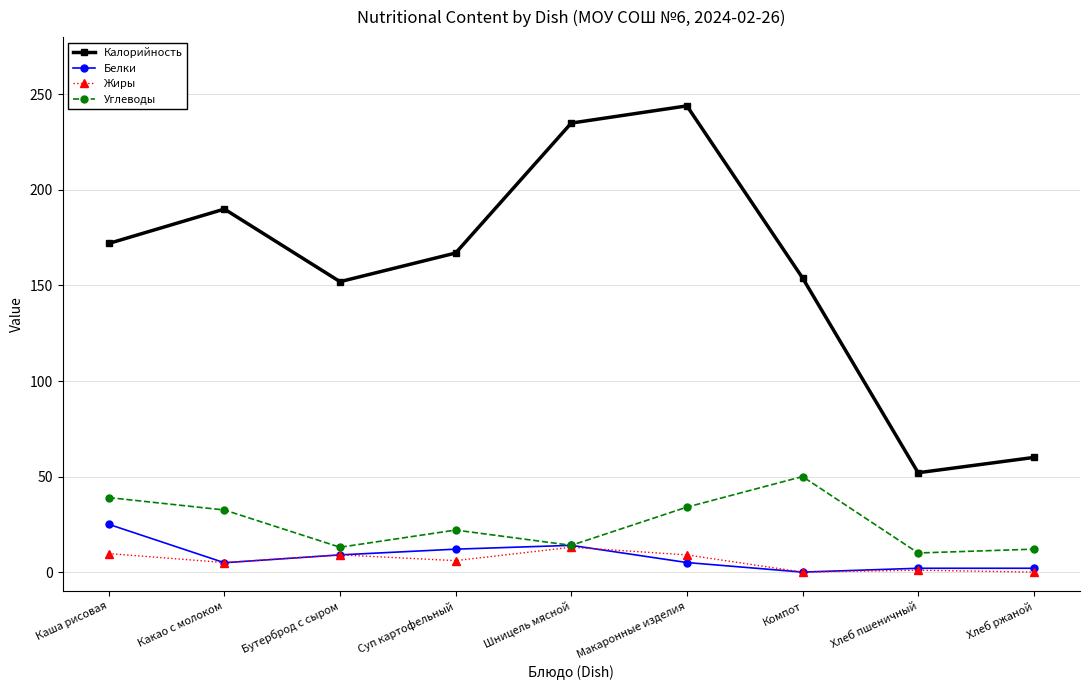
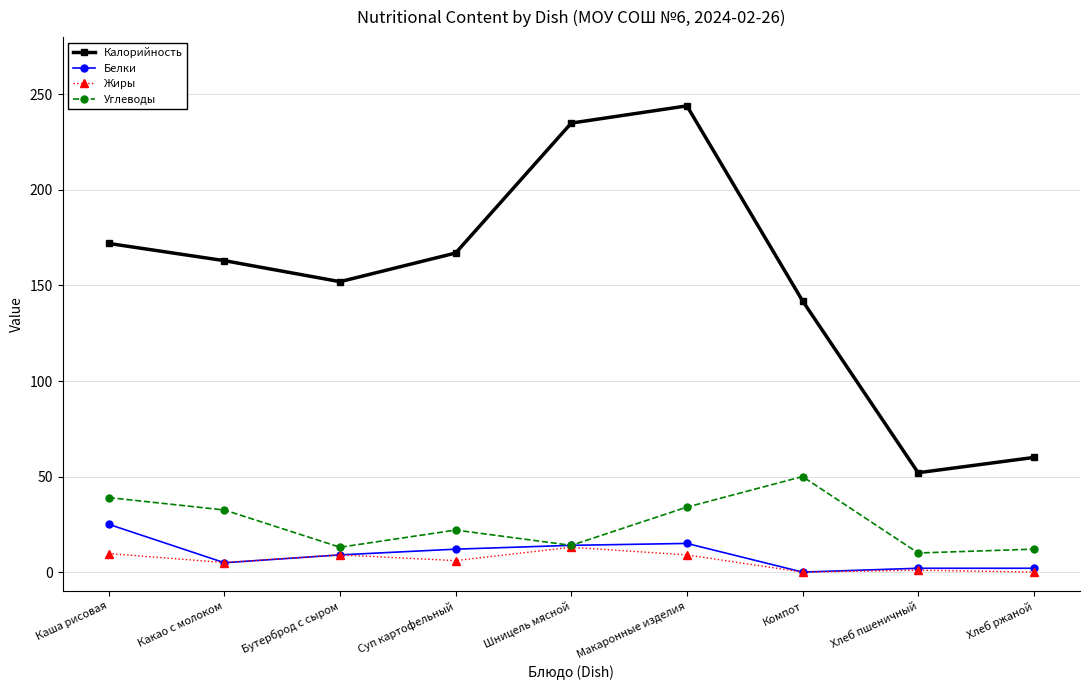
  {
    "Калорийность": {
      "Каша рисовая": 172,
-     "Какао с молоком": 190,
+     "Какао с молоком": 163,
      "Бутерброд с сыром": 152,
      "Суп картофельный": 167,
      "Шницель мясной": 235,
      "Макаронные изделия": 244,
-     "Компот": 154,
+     "Компот": 142,
      "Хлеб пшеничный": 52,
      "Хлеб ржаной": 60
    },
    "Белки": {
      "Каша рисовая": 25,
      "Суп картофельный": 12,
-     "Макаронные изделия": 5,
+     "Макаронные изделия": 15,
      "Хлеб ржаной": 2
    },
    "Жиры": {
      "Каша рисовая": 10,
      "Суп картофельный": 6,
      "Макаронные изделия": 9,
      "Хлеб ржаной": 0
    },
    "Углеводы": {
      "Каша рисовая": 39,
      "Какао с молоком": 33,
      "Бутерброд с сыром": 13,
      "Суп картофельный": 22,
      "Макаронные изделия": 34,
      "Компот": 50,
      "Хлеб пшеничный": 10,
      "Хлеб ржаной": 12
    }
  }
